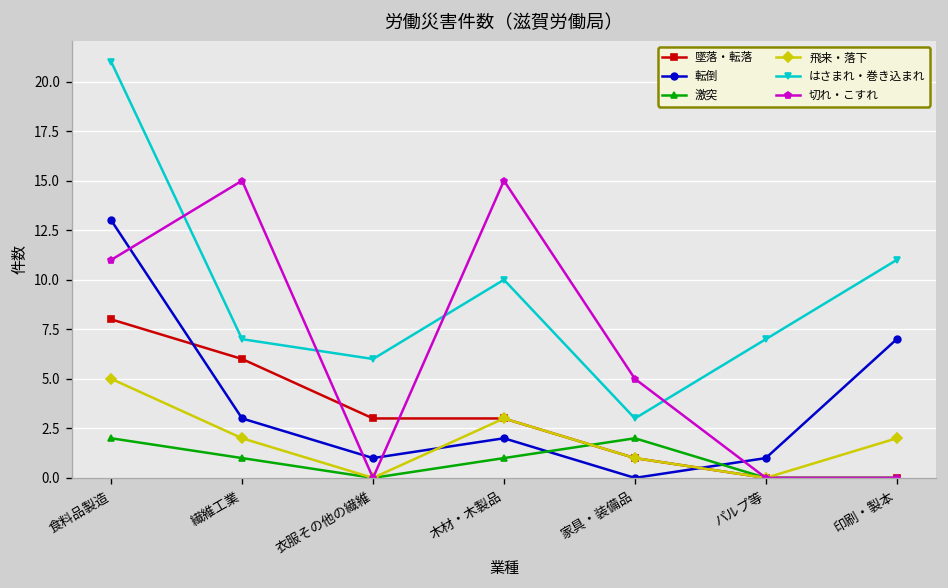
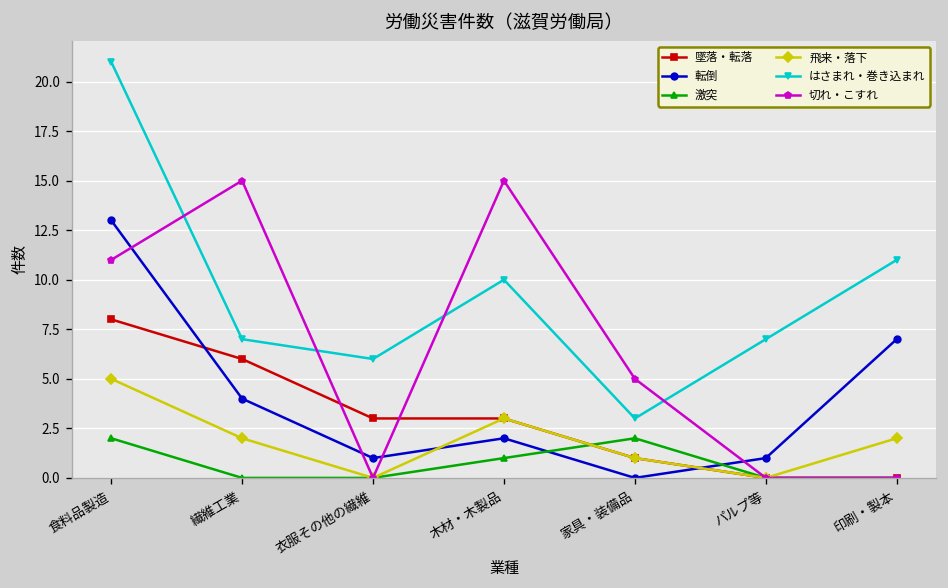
  {
    "墜落・転落": {
      "食料品製造": 8,
      "繊維工業": 6,
      "衣服その他の繊維": 3
    },
    "転倒": {
      "食料品製造": 13,
-     "繊維工業": 3,
+     "繊維工業": 4,
      "衣服その他の繊維": 1,
      "木材・木製品": 2,
      "家具・装備品": 0,
      "パルプ等": 1,
      "印刷・製本": 7
    },
    "激突": {
      "食料品製造": 2,
-     "繊維工業": 1,
+     "繊維工業": 0,
      "木材・木製品": 1,
      "家具・装備品": 2
    },
    "飛来・落下": {
      "食料品製造": 5,
      "繊維工業": 2,
      "印刷・製本": 2
    },
    "はさまれ・巻き込まれ": {
      "食料品製造": 21,
      "繊維工業": 7,
      "衣服その他の繊維": 6,
      "木材・木製品": 10,
      "家具・装備品": 3,
      "パルプ等": 7,
      "印刷・製本": 11
    },
    "切れ・こすれ": {
      "食料品製造": 11,
      "繊維工業": 15,
      "木材・木製品": 15,
      "家具・装備品": 5
    }
  }
